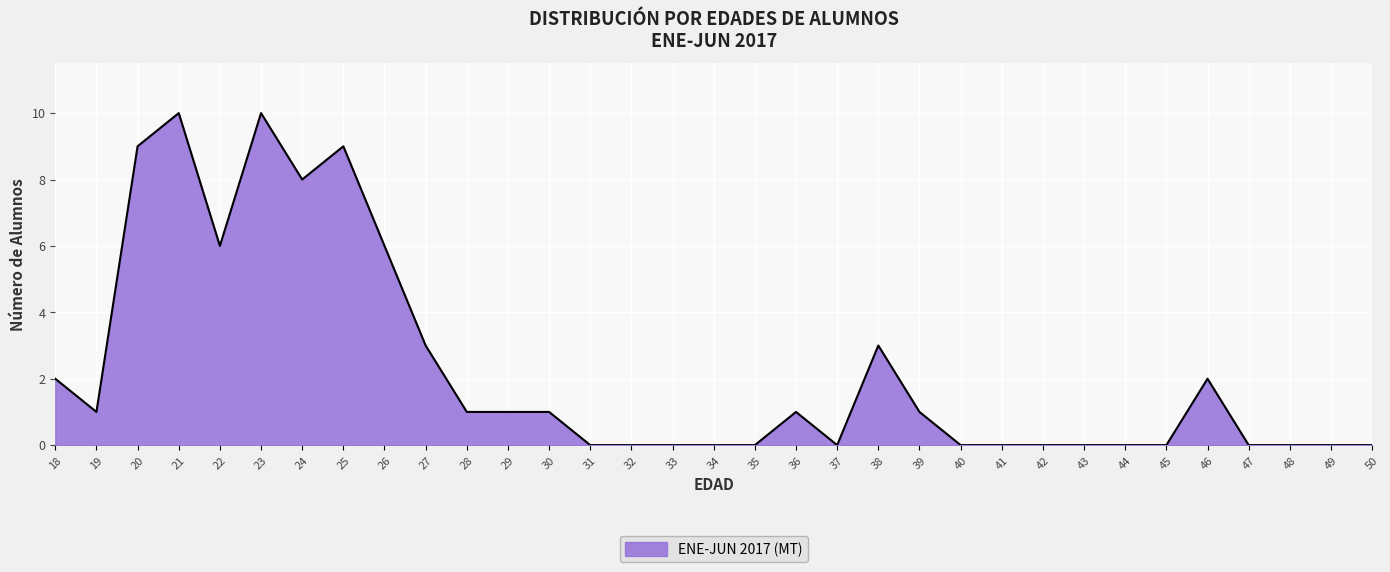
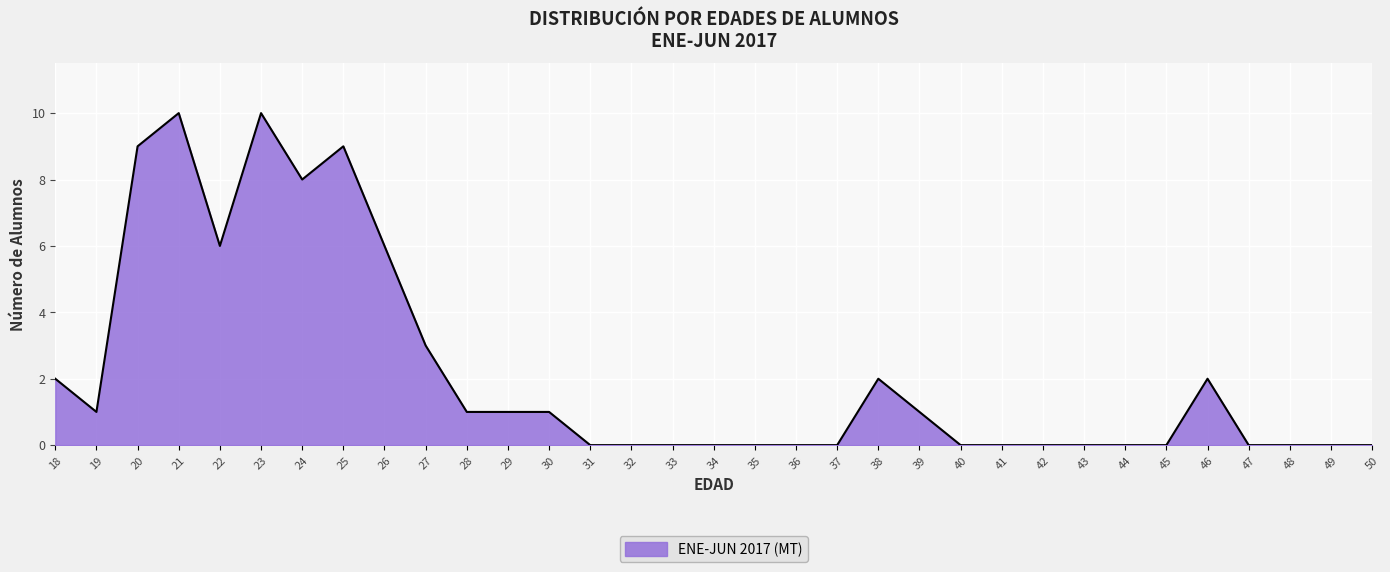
  {
    "18": 2,
    "19": 1,
    "20": 9,
    "21": 10,
    "22": 6,
    "23": 10,
    "24": 8,
    "25": 9,
    "26": 6,
    "27": 3,
    "28": 1,
    "29": 1,
    "30": 1,
    "31": 0,
    "32": 0,
    "33": 0,
    "34": 0,
    "35": 0,
-   "36": 1,
+   "36": 0,
    "37": 0,
-   "38": 3,
+   "38": 2,
    "39": 1,
    "40": 0,
    "41": 0,
    "42": 0,
    "43": 0,
    "44": 0,
    "45": 0,
    "46": 2,
    "47": 0,
    "48": 0,
    "49": 0,
    "50": 0
  }
